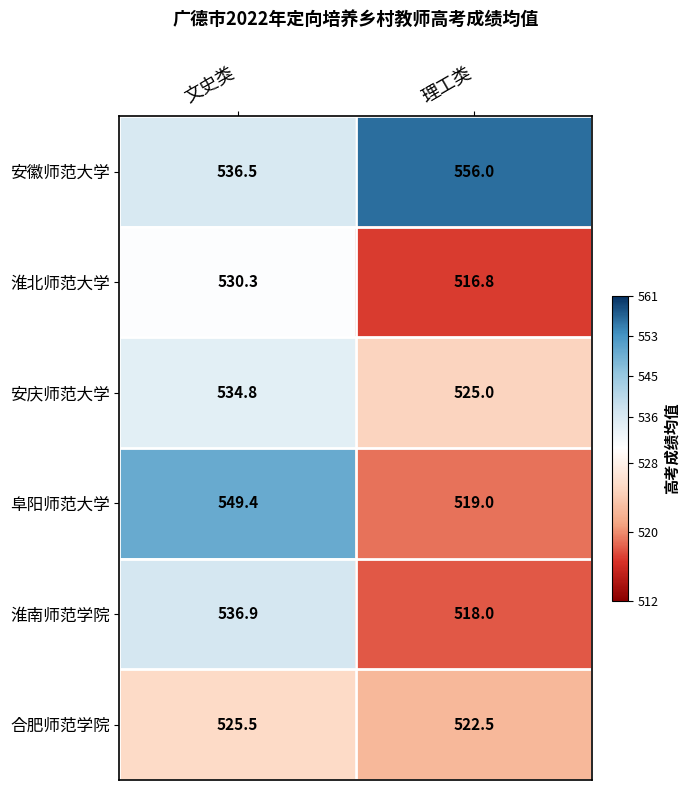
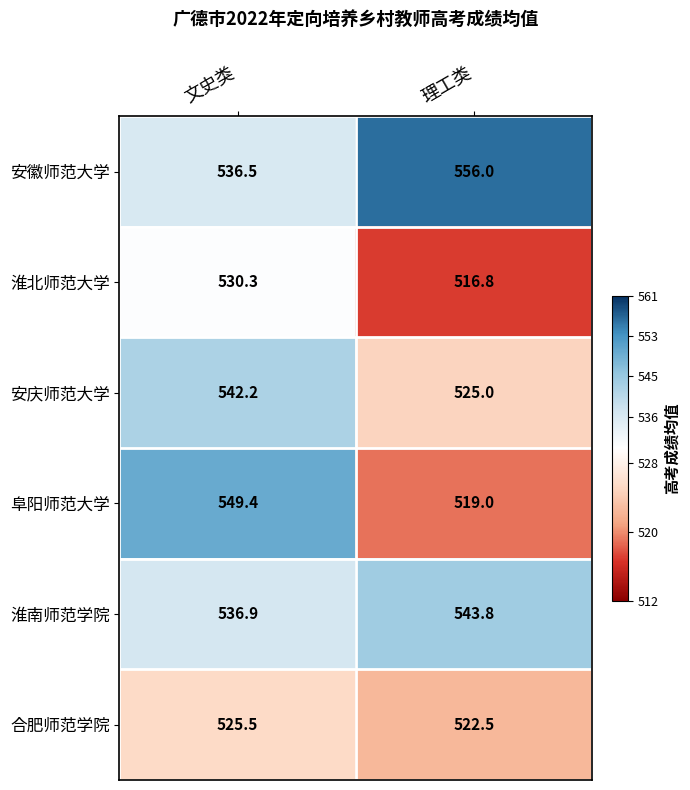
  {
    "安徽师范大学": {
      "文史类": 536.5,
      "理工类": 556.0
    },
    "淮北师范大学": {
      "文史类": 530.3,
      "理工类": 516.8
    },
    "安庆师范大学": {
-     "文史类": 534.8,
+     "文史类": 542.2,
      "理工类": 525.0
    },
    "阜阳师范大学": {
      "文史类": 549.4,
      "理工类": 519.0
    },
    "淮南师范学院": {
      "文史类": 536.9,
-     "理工类": 518.0
+     "理工类": 543.8
    },
    "合肥师范学院": {
      "文史类": 525.5,
      "理工类": 522.5
    }
  }
